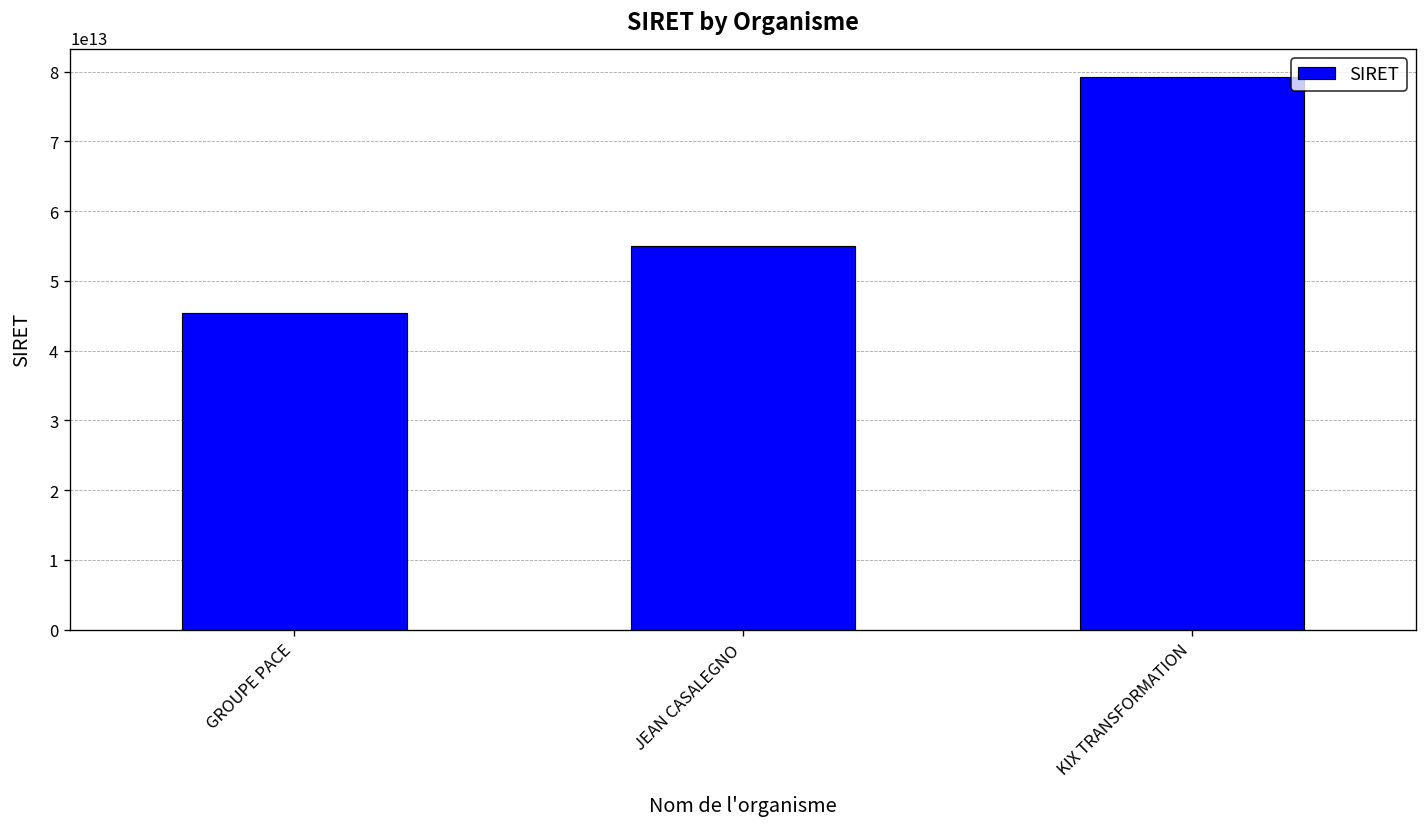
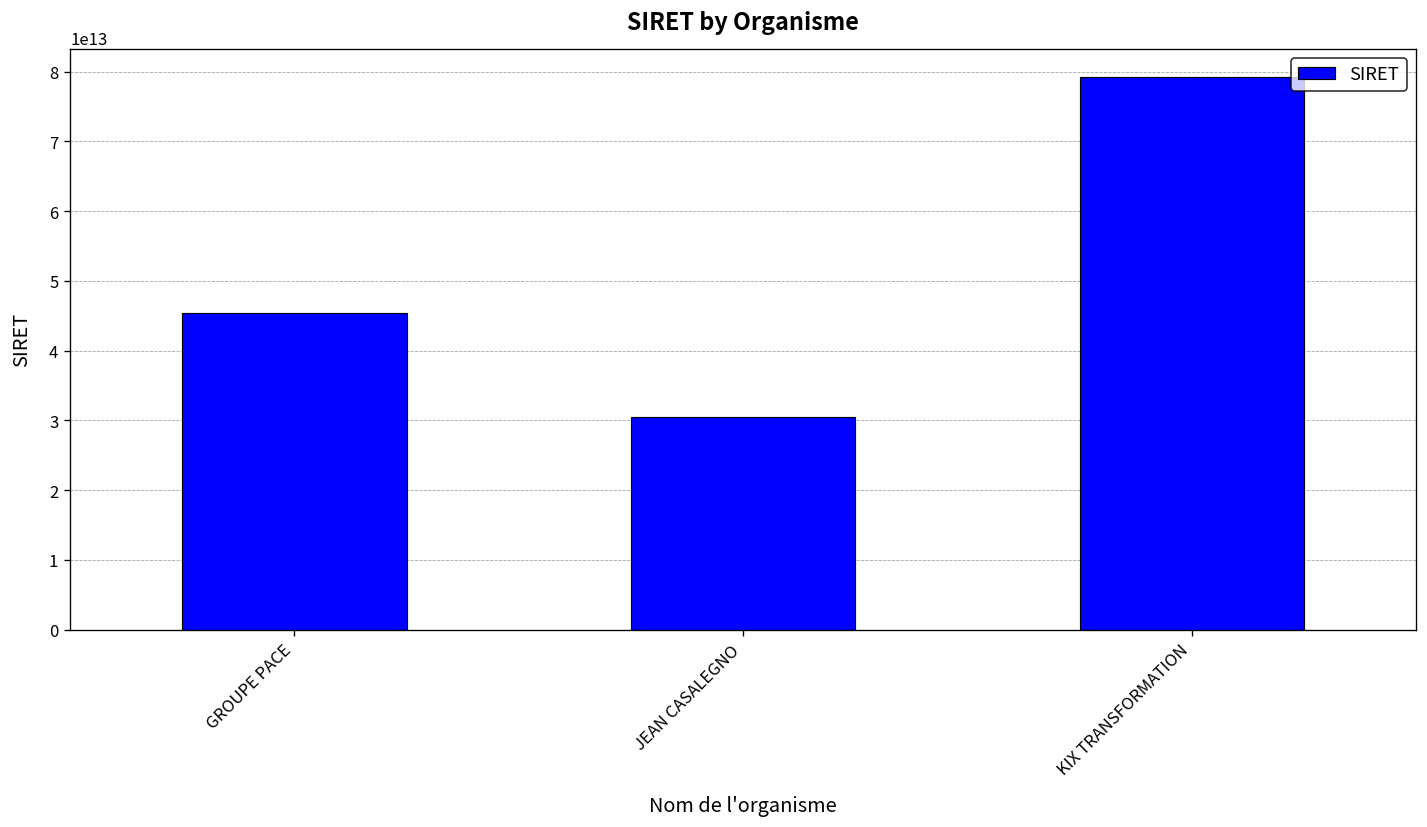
  {
    "GROUPE PACE": 45000000000000,
-   "JEAN CASALEGNO": 55000000000000,
+   "JEAN CASALEGNO": 30000000000000,
    "KIX TRANSFORMATION": 79000000000000
  }
